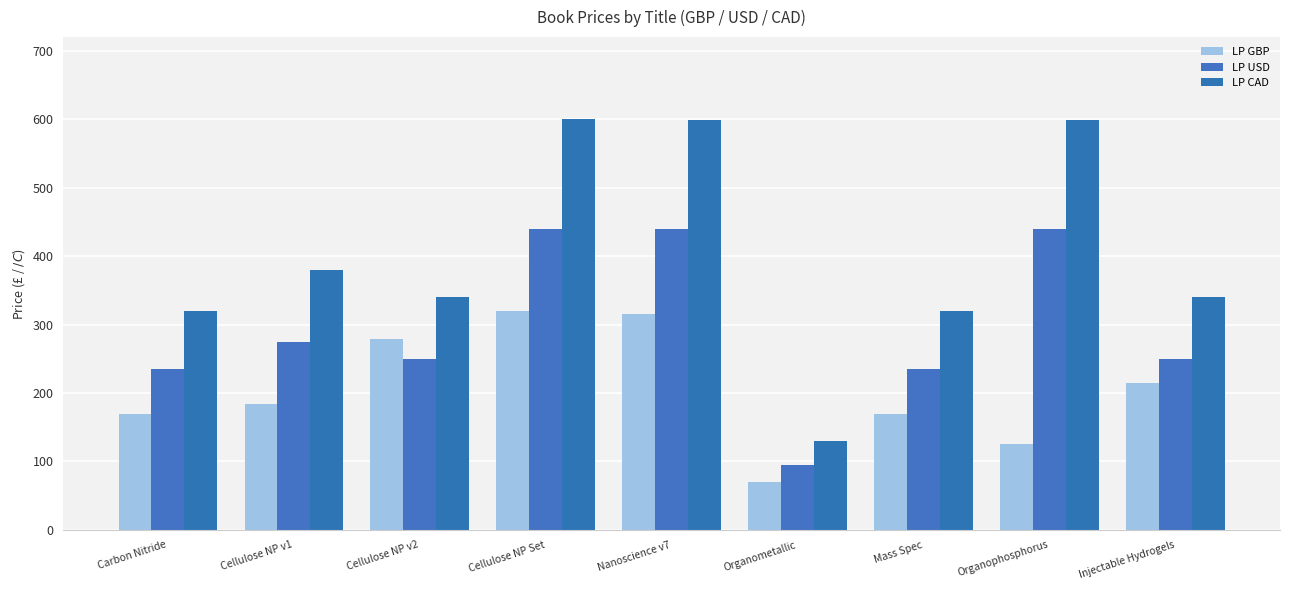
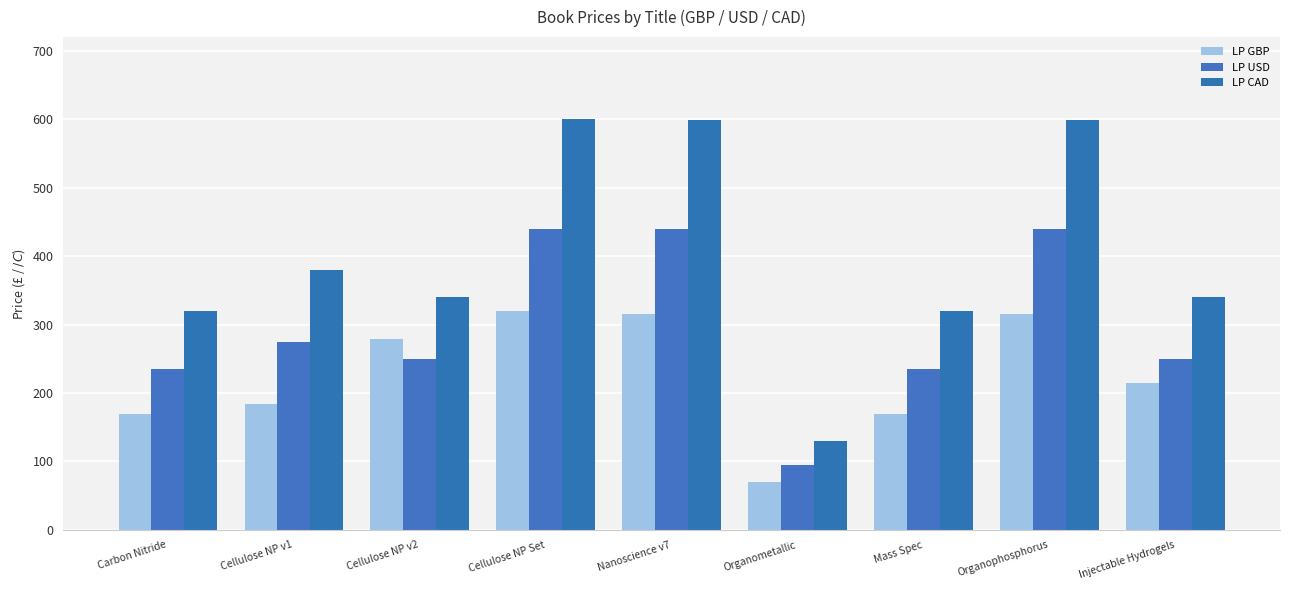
  {
    "LP GBP": {
      "Carbon Nitride": 170,
      "Cellulose NP v1": 180,
      "Cellulose NP v2": 280,
      "Cellulose NP Set": 320,
      "Nanoscience v7": 310,
      "Organometallic": 70,
      "Mass Spec": 170,
-     "Organophosphorus": 130,
+     "Organophosphorus": 310,
      "Injectable Hydrogels": 220
    }
  }
